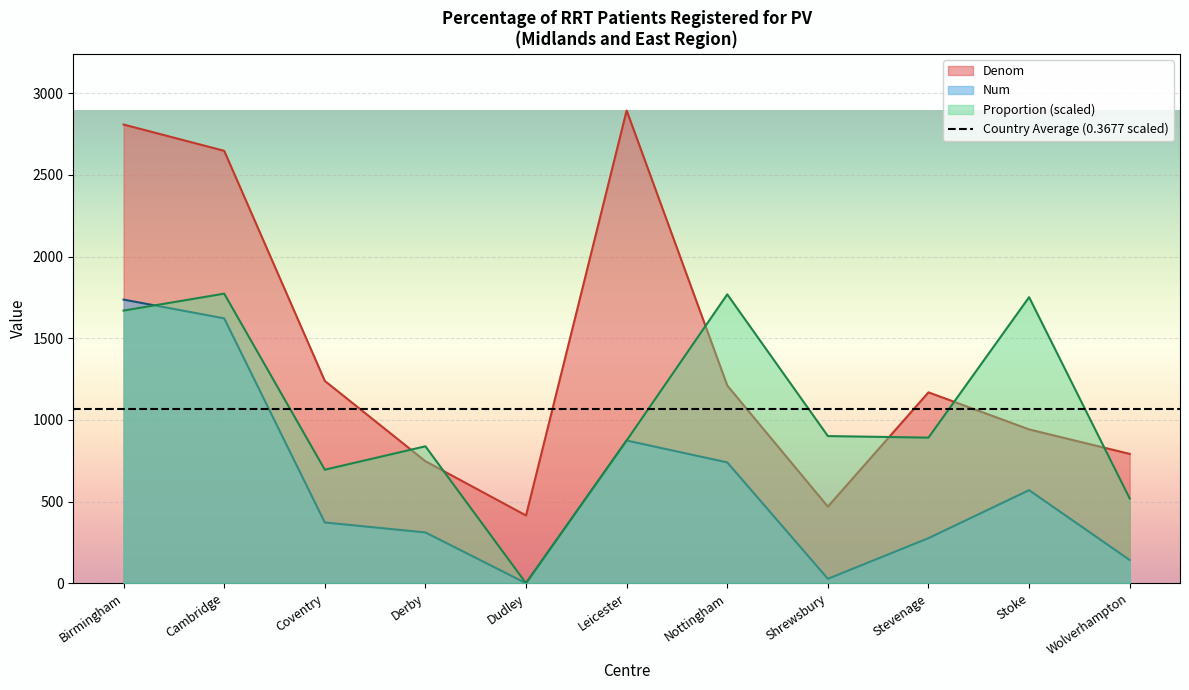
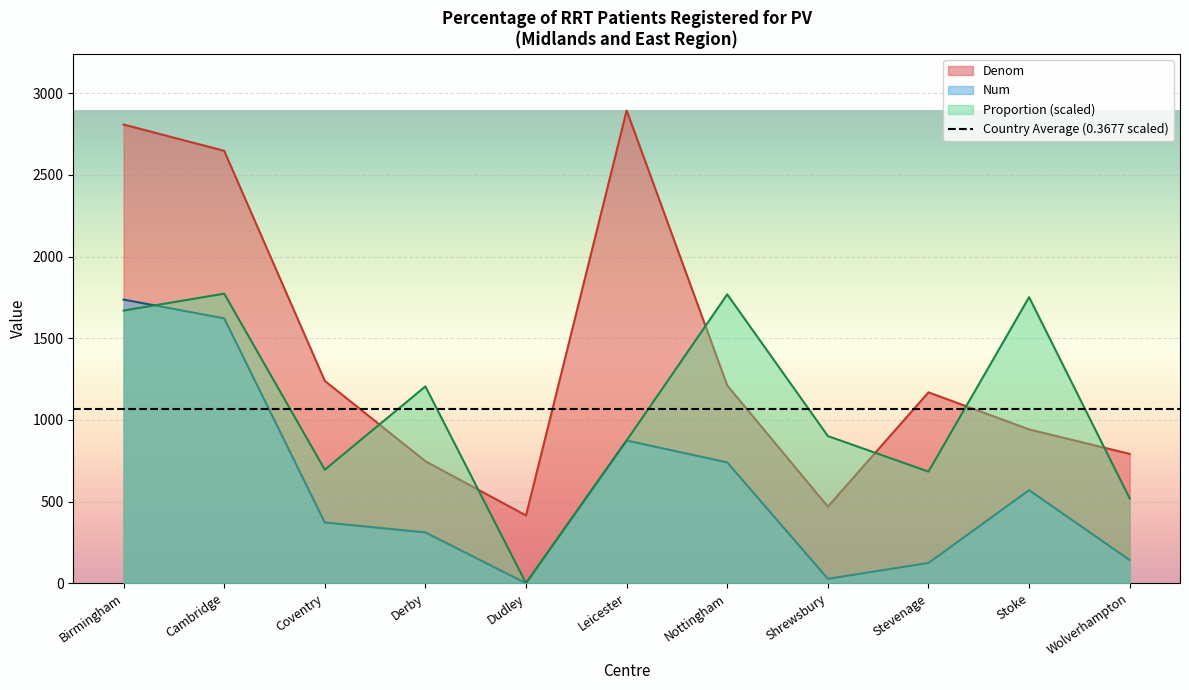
  {
    "Denom": {
      "Birmingham": 2810,
      "Cambridge": 2650,
      "Coventry": 1240,
      "Derby": 750,
      "Dudley": 420,
      "Leicester": 2900,
      "Nottingham": 1210,
      "Shrewsbury": 470,
      "Stevenage": 1170,
      "Stoke": 940,
      "Wolverhampton": 790
    },
    "Num": {
      "Birmingham": 1740,
      "Cambridge": 1620,
      "Coventry": 370,
      "Derby": 310,
      "Nottingham": 740,
      "Shrewsbury": 30,
-     "Stevenage": 280,
+     "Stevenage": 120,
      "Stoke": 570,
      "Wolverhampton": 140
    },
    "Proportion (scaled)": {
      "Birmingham": 1670,
      "Cambridge": 1770,
      "Coventry": 700,
-     "Derby": 840,
+     "Derby": 1210,
      "Nottingham": 1770,
      "Shrewsbury": 900,
-     "Stevenage": 890,
+     "Stevenage": 680,
      "Stoke": 1750,
      "Wolverhampton": 520
    }
  }
